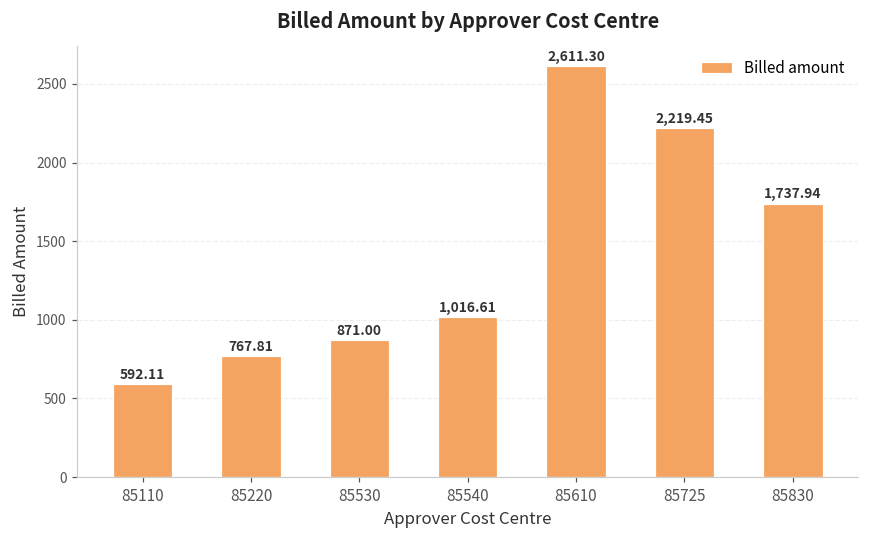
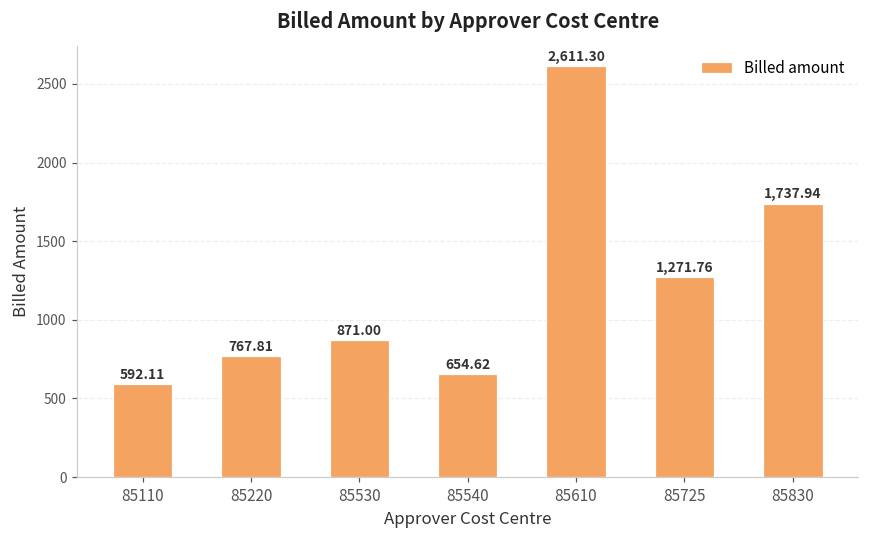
  {
    "85110": "592.11",
    "85220": "767.81",
    "85530": "871.00",
-   "85540": "1,016.61",
+   "85540": "654.62",
    "85610": "2,611.30",
-   "85725": "2,219.45",
+   "85725": "1,271.76",
    "85830": "1,737.94"
  }
